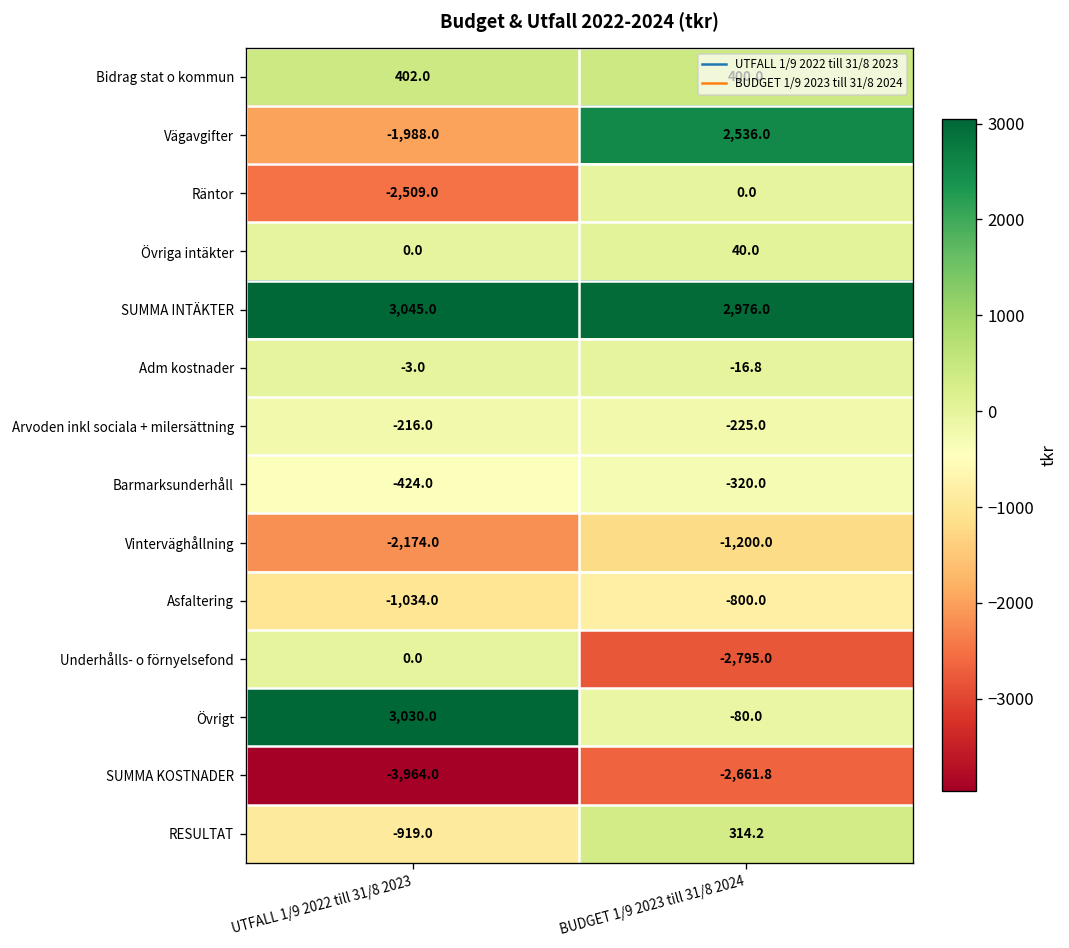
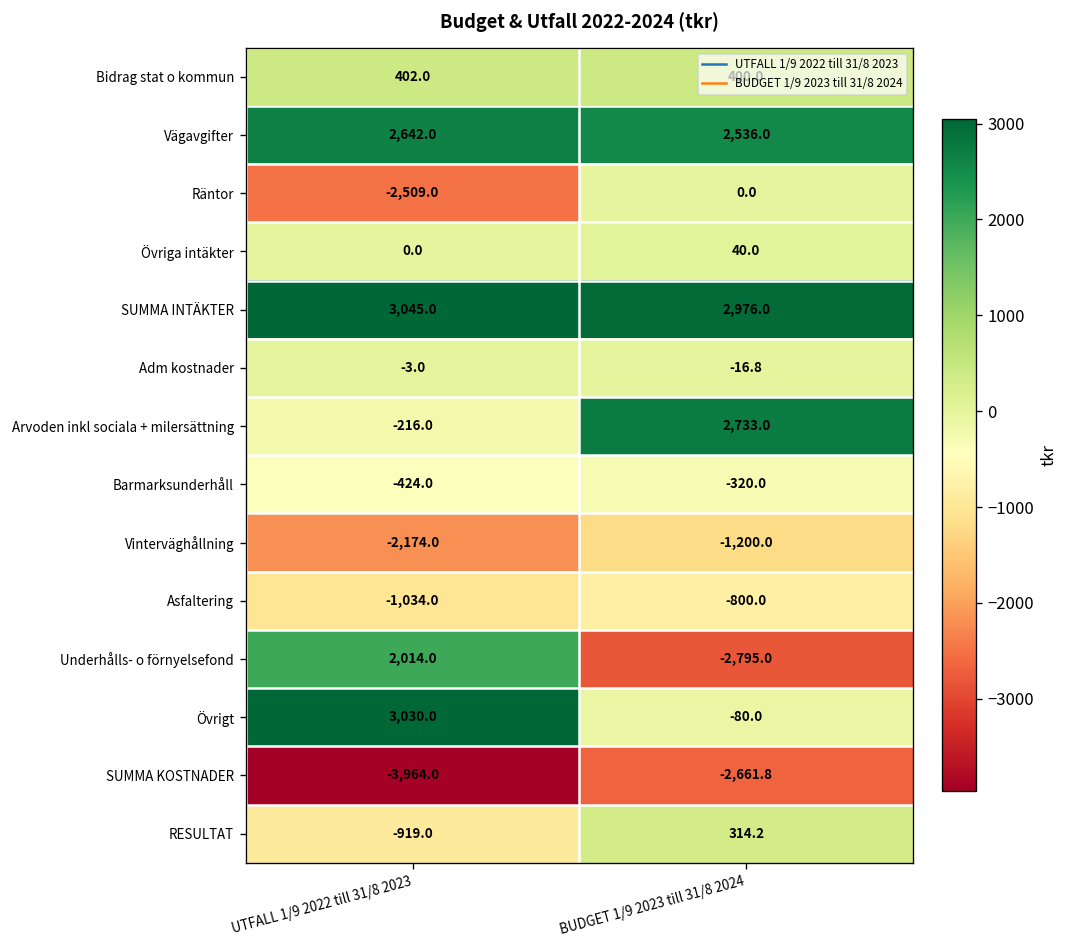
  {
    "Bidrag stat o kommun": {
      "UTFALL 1/9 2022 till 31/8 2023": "402.0"
    },
    "Vägavgifter": {
-     "UTFALL 1/9 2022 till 31/8 2023": "-1,988.0",
+     "UTFALL 1/9 2022 till 31/8 2023": "2,642.0",
      "BUDGET 1/9 2023 till 31/8 2024": "2,536.0"
    },
    "Räntor": {
      "UTFALL 1/9 2022 till 31/8 2023": "-2,509.0",
      "BUDGET 1/9 2023 till 31/8 2024": "0.0"
    },
    "Övriga intäkter": {
      "UTFALL 1/9 2022 till 31/8 2023": "0.0",
      "BUDGET 1/9 2023 till 31/8 2024": "40.0"
    },
    "SUMMA INTÄKTER": {
      "UTFALL 1/9 2022 till 31/8 2023": "3,045.0",
      "BUDGET 1/9 2023 till 31/8 2024": "2,976.0"
    },
    "Adm kostnader": {
      "UTFALL 1/9 2022 till 31/8 2023": "-3.0",
      "BUDGET 1/9 2023 till 31/8 2024": "-16.8"
    },
    "Arvoden inkl sociala + milersättning": {
      "UTFALL 1/9 2022 till 31/8 2023": "-216.0",
-     "BUDGET 1/9 2023 till 31/8 2024": "-225.0"
+     "BUDGET 1/9 2023 till 31/8 2024": "2,733.0"
    },
    "Barmarksunderhåll": {
      "UTFALL 1/9 2022 till 31/8 2023": "-424.0",
      "BUDGET 1/9 2023 till 31/8 2024": "-320.0"
    },
    "Vinterväghållning": {
      "UTFALL 1/9 2022 till 31/8 2023": "-2,174.0",
      "BUDGET 1/9 2023 till 31/8 2024": "-1,200.0"
    },
    "Asfaltering": {
      "UTFALL 1/9 2022 till 31/8 2023": "-1,034.0",
      "BUDGET 1/9 2023 till 31/8 2024": "-800.0"
    },
    "Underhålls- o förnyelsefond": {
-     "UTFALL 1/9 2022 till 31/8 2023": "0.0",
+     "UTFALL 1/9 2022 till 31/8 2023": "2,014.0",
      "BUDGET 1/9 2023 till 31/8 2024": "-2,795.0"
    },
    "Övrigt": {
      "UTFALL 1/9 2022 till 31/8 2023": "3,030.0",
      "BUDGET 1/9 2023 till 31/8 2024": "-80.0"
    },
    "SUMMA KOSTNADER": {
      "UTFALL 1/9 2022 till 31/8 2023": "-3,964.0",
      "BUDGET 1/9 2023 till 31/8 2024": "-2,661.8"
    },
    "RESULTAT": {
      "UTFALL 1/9 2022 till 31/8 2023": "-919.0",
      "BUDGET 1/9 2023 till 31/8 2024": "314.2"
    }
  }
